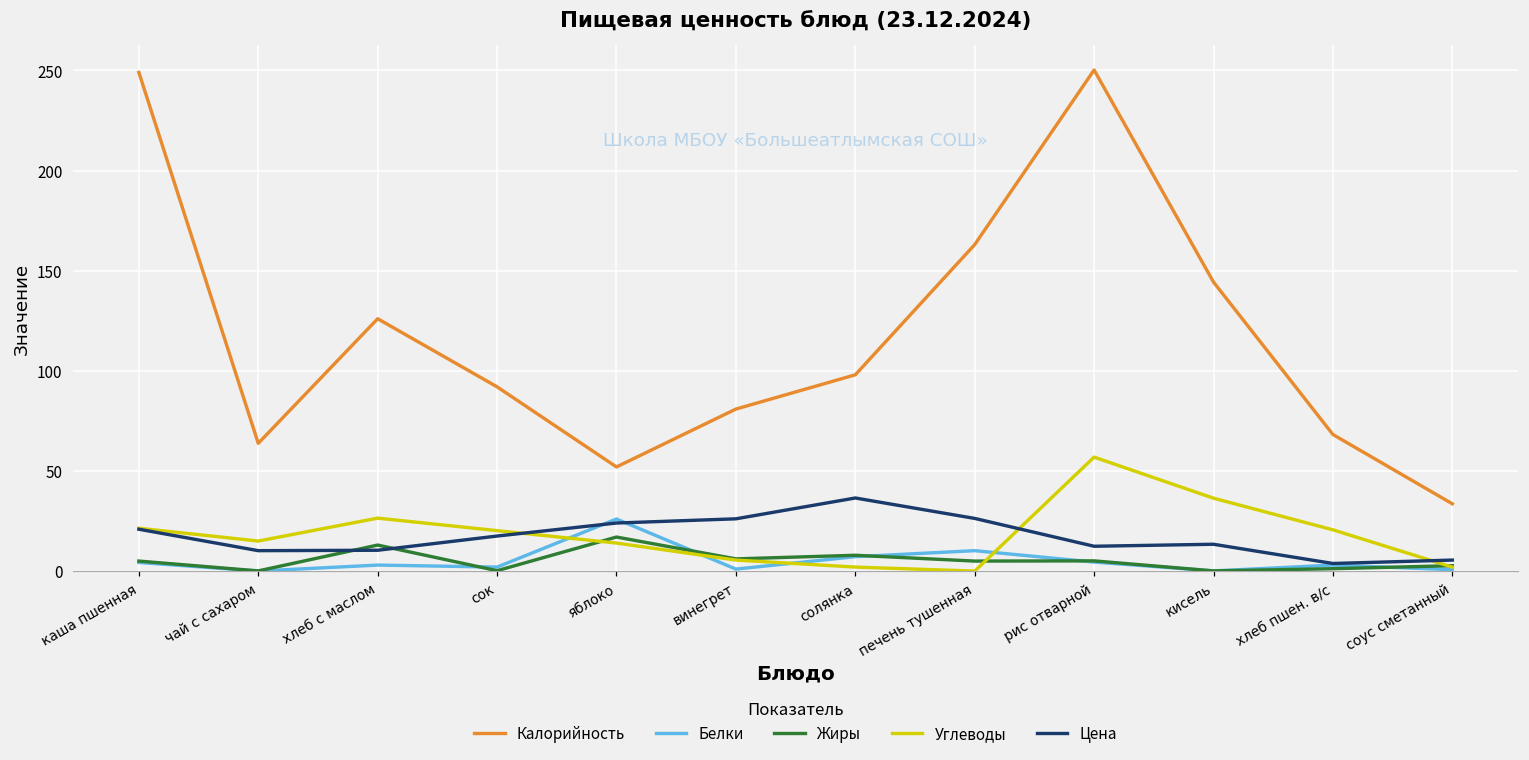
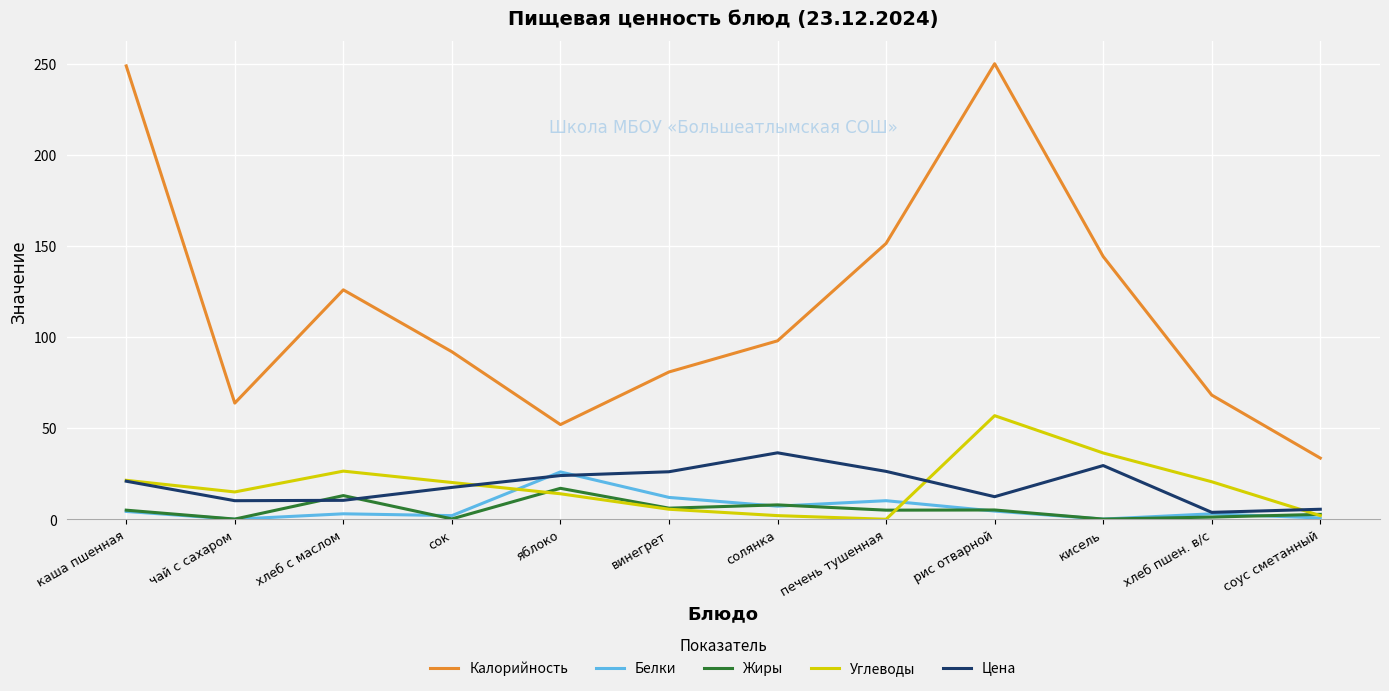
  {
    "Калорийность": {
      "каша пшенная": 249,
      "чай с сахаром": 64,
      "хлеб с маслом": 126,
      "сок": 92,
      "яблоко": 52,
      "винегрет": 81,
      "солянка": 98,
-     "печень тушенная": 163,
+     "печень тушенная": 152,
      "рис отварной": 250,
      "кисель": 144,
      "хлеб пшен. в/с": 68,
      "соус сметанный": 34
    },
    "Белки": {
      "хлеб с маслом": 3,
      "сок": 2,
      "яблоко": 26,
-     "винегрет": 1,
+     "винегрет": 12,
      "печень тушенная": 10
    },
    "Жиры": {
      "хлеб с маслом": 13,
      "сок": 0,
      "яблоко": 17,
      "печень тушенная": 5,
      "хлеб пшен. в/с": 1
    },
    "Углеводы": {
      "чай с сахаром": 15,
      "хлеб с маслом": 26,
      "сок": 20,
      "яблоко": 14,
      "солянка": 2,
      "печень тушенная": 0,
      "рис отварной": 57,
      "кисель": 36,
      "хлеб пшен. в/с": 21
    },
    "Цена": {
      "чай с сахаром": 10,
      "хлеб с маслом": 10,
      "сок": 18,
      "яблоко": 24,
      "винегрет": 26,
      "солянка": 37,
      "печень тушенная": 26,
      "рис отварной": 12,
-     "кисель": 13,
+     "кисель": 30,
      "соус сметанный": 6
    }
  }
